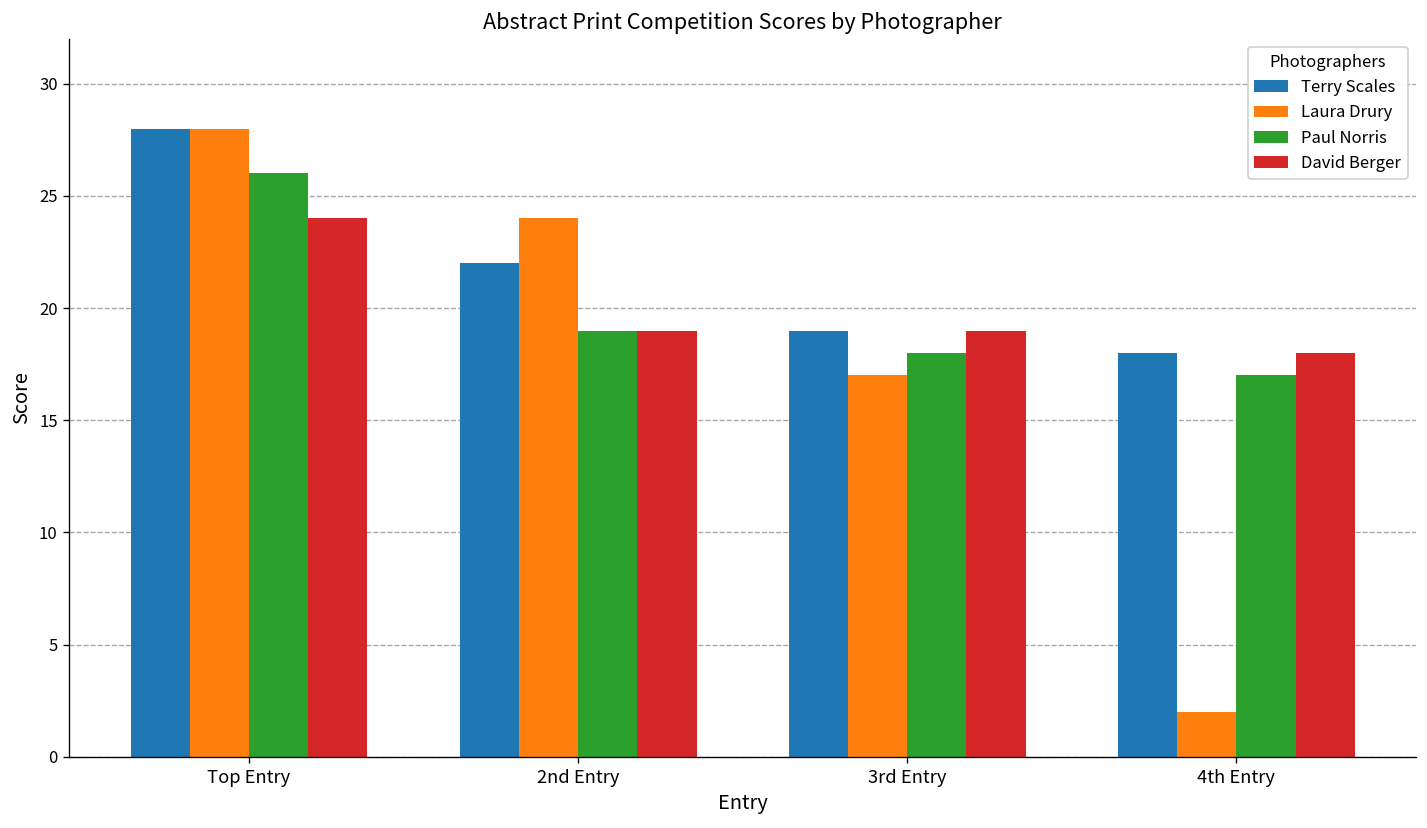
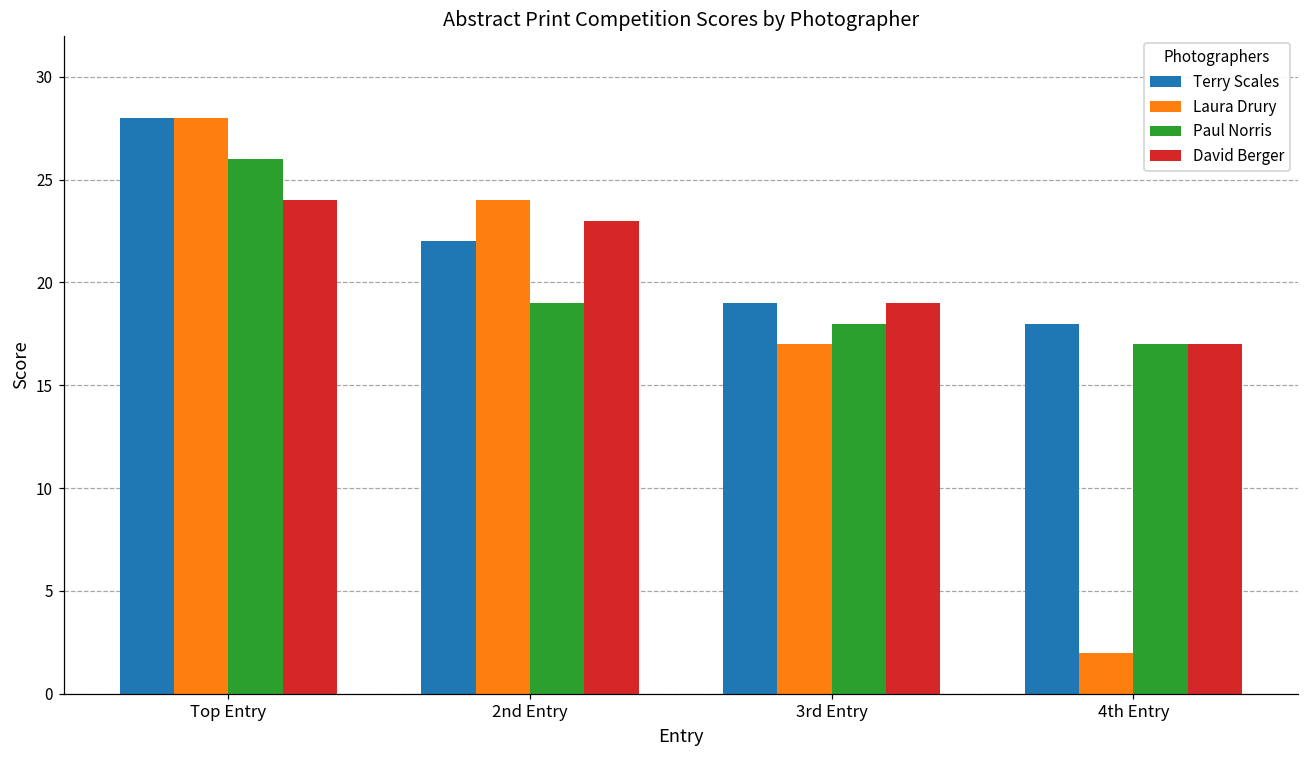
  {
    "Terry Scales": {
      "Top Entry": 28,
      "2nd Entry": 22,
      "3rd Entry": 19,
      "4th Entry": 18
    },
    "Laura Drury": {
      "Top Entry": 28,
      "2nd Entry": 24,
      "3rd Entry": 17,
      "4th Entry": 2
    },
    "Paul Norris": {
      "Top Entry": 26,
      "2nd Entry": 19,
      "3rd Entry": 18,
      "4th Entry": 17
    },
    "David Berger": {
      "Top Entry": 24,
-     "2nd Entry": 19,
+     "2nd Entry": 23,
      "3rd Entry": 19,
-     "4th Entry": 18
+     "4th Entry": 17
    }
  }
